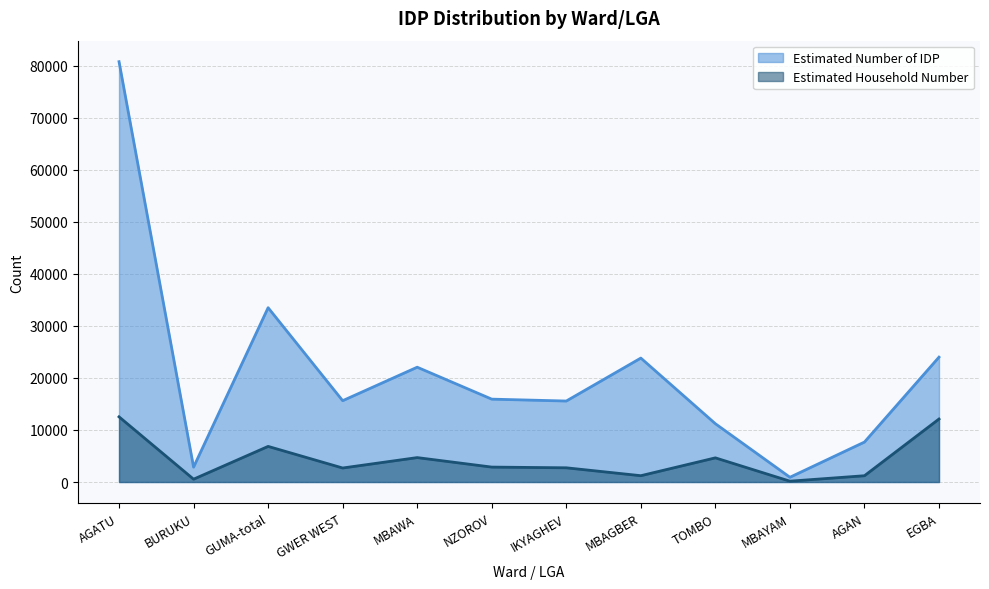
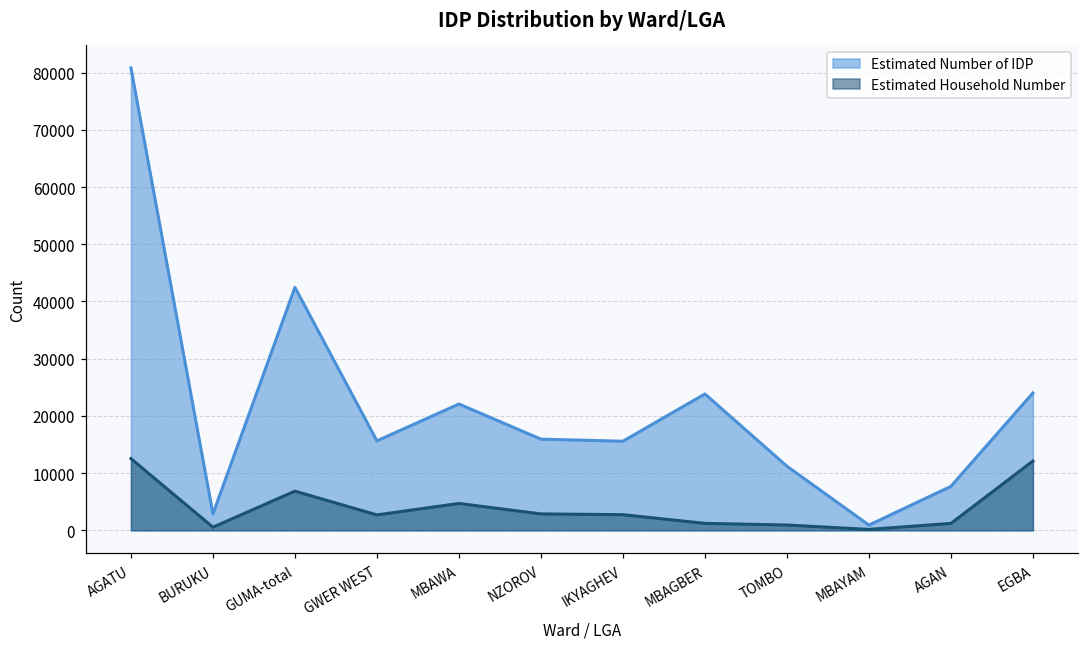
  {
    "Estimated Number of IDP": {
      "AGATU": 81000,
      "BURUKU": 3000,
-     "GUMA-total": 34000,
+     "GUMA-total": 42000,
      "GWER WEST": 16000,
      "MBAWA": 22000,
      "NZOROV": 16000,
      "IKYAGHEV": 16000,
      "MBAGBER": 24000,
      "TOMBO": 11000,
      "MBAYAM": 1000,
      "AGAN": 8000,
      "EGBA": 24000
    },
    "Estimated Household Number": {
      "AGATU": 13000,
      "BURUKU": 1000,
      "GUMA-total": 7000,
      "GWER WEST": 3000,
      "MBAWA": 5000,
      "NZOROV": 3000,
      "IKYAGHEV": 3000,
      "MBAGBER": 1000,
-     "TOMBO": 5000,
+     "TOMBO": 1000,
      "MBAYAM": 0,
      "AGAN": 1000,
      "EGBA": 12000
    }
  }
